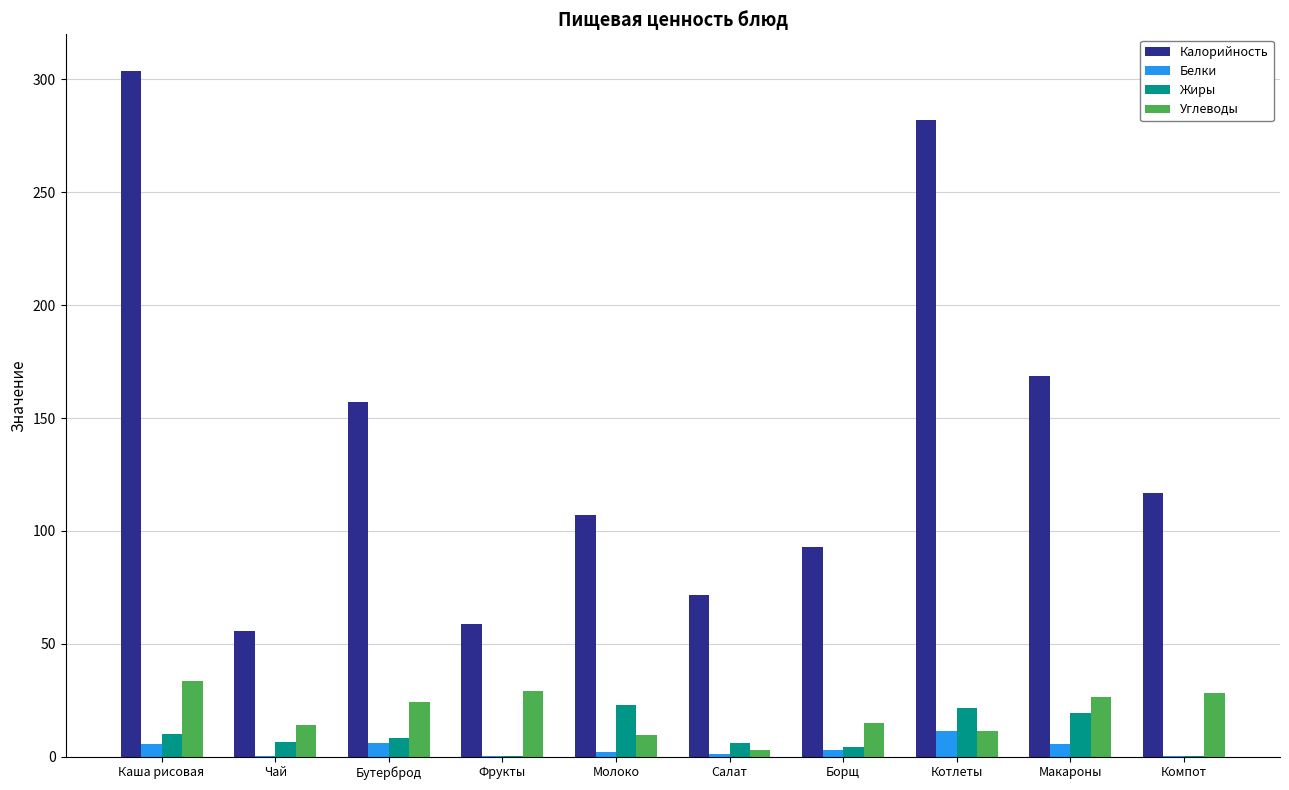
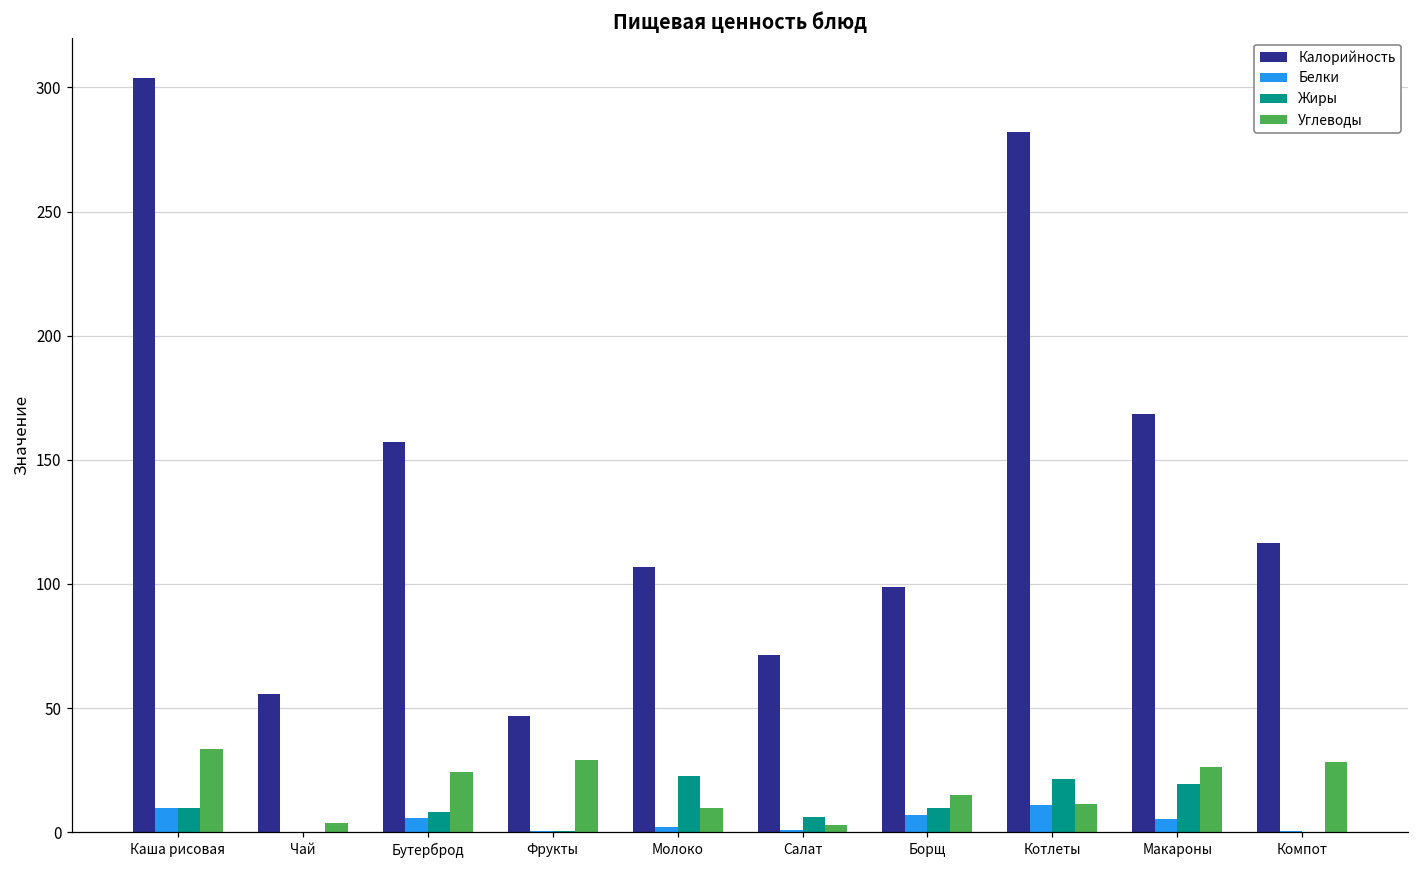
  {
    "Калорийность": {
      "Каша рисовая": 304,
      "Чай": 56,
      "Бутерброд": 157,
-     "Фрукты": 59,
+     "Фрукты": 47,
      "Молоко": 107,
      "Салат": 71,
-     "Борщ": 93,
+     "Борщ": 99,
      "Котлеты": 282,
      "Макароны": 168,
      "Компот": 117
    },
    "Белки": {
-     "Каша рисовая": 5,
+     "Каша рисовая": 10,
      "Бутерброд": 6,
      "Молоко": 2,
-     "Борщ": 3,
+     "Борщ": 7,
      "Котлеты": 11,
      "Макароны": 6
    },
    "Жиры": {
      "Каша рисовая": 10,
-     "Чай": 6,
+     "Чай": 0,
      "Бутерброд": 8,
      "Молоко": 23,
      "Салат": 6,
-     "Борщ": 4,
+     "Борщ": 10,
      "Котлеты": 21,
      "Макароны": 19
    },
    "Углеводы": {
      "Каша рисовая": 33,
-     "Чай": 14,
+     "Чай": 4,
      "Бутерброд": 24,
      "Фрукты": 29,
      "Молоко": 10,
      "Салат": 3,
      "Борщ": 15,
      "Котлеты": 11,
      "Макароны": 26,
      "Компот": 28
    }
  }
